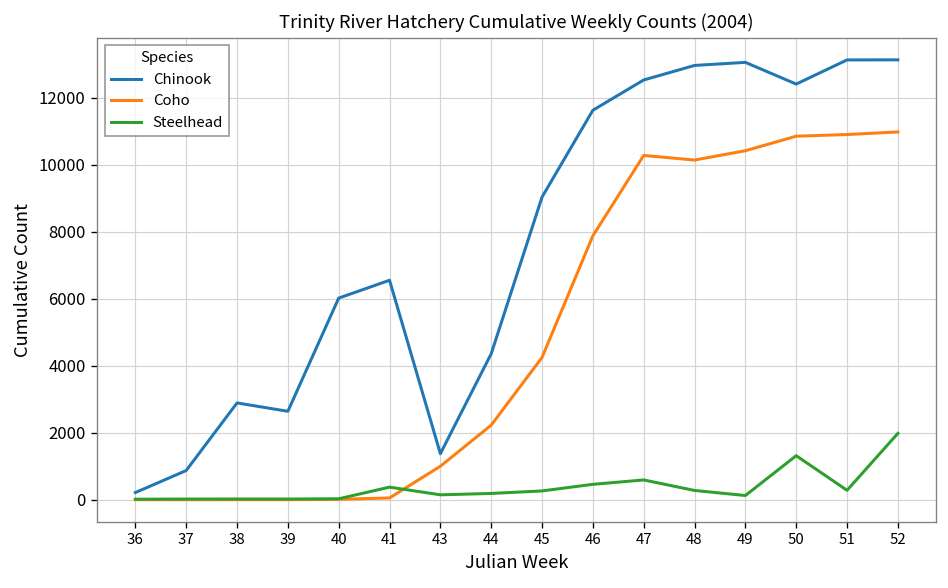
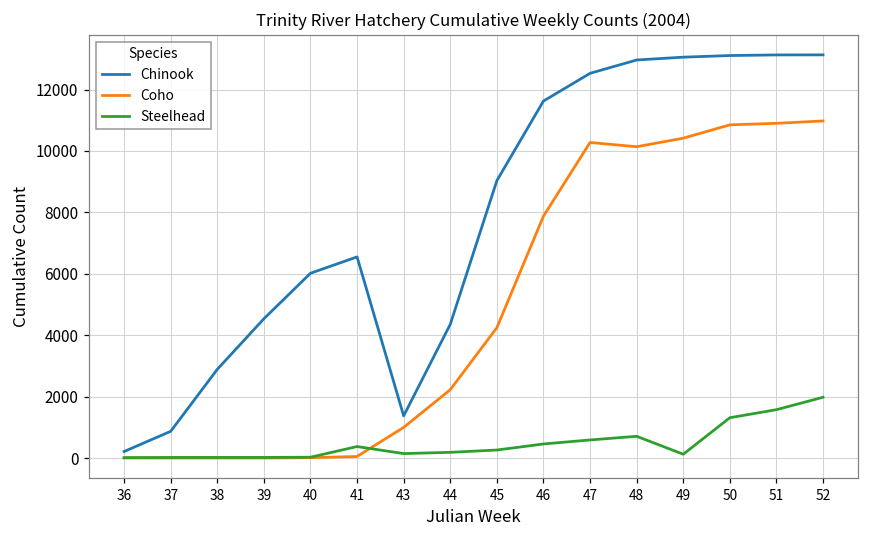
  {
    "Chinook": {
      "36": 200,
      "37": 900,
      "38": 2900,
-     "39": 2600,
+     "39": 4500,
      "40": 6000,
      "41": 6600,
      "43": 1400,
      "44": 4400,
      "45": 9000,
      "46": 11600,
      "47": 12500,
      "48": 13000,
      "49": 13100,
-     "50": 12400,
+     "50": 13100,
      "51": 13100,
      "52": 13100
    },
    "Coho": {
      "41": 100,
      "43": 1000,
      "44": 2200,
      "45": 4200,
      "46": 7900,
      "47": 10300,
      "48": 10100,
      "49": 10400,
      "50": 10900,
      "51": 10900,
      "52": 11000
    },
    "Steelhead": {
      "41": 400,
      "43": 100,
      "44": 200,
      "45": 300,
      "46": 500,
      "47": 600,
-     "48": 300,
+     "48": 700,
      "49": 100,
      "50": 1300,
-     "51": 300,
+     "51": 1600,
      "52": 2000
    }
  }
